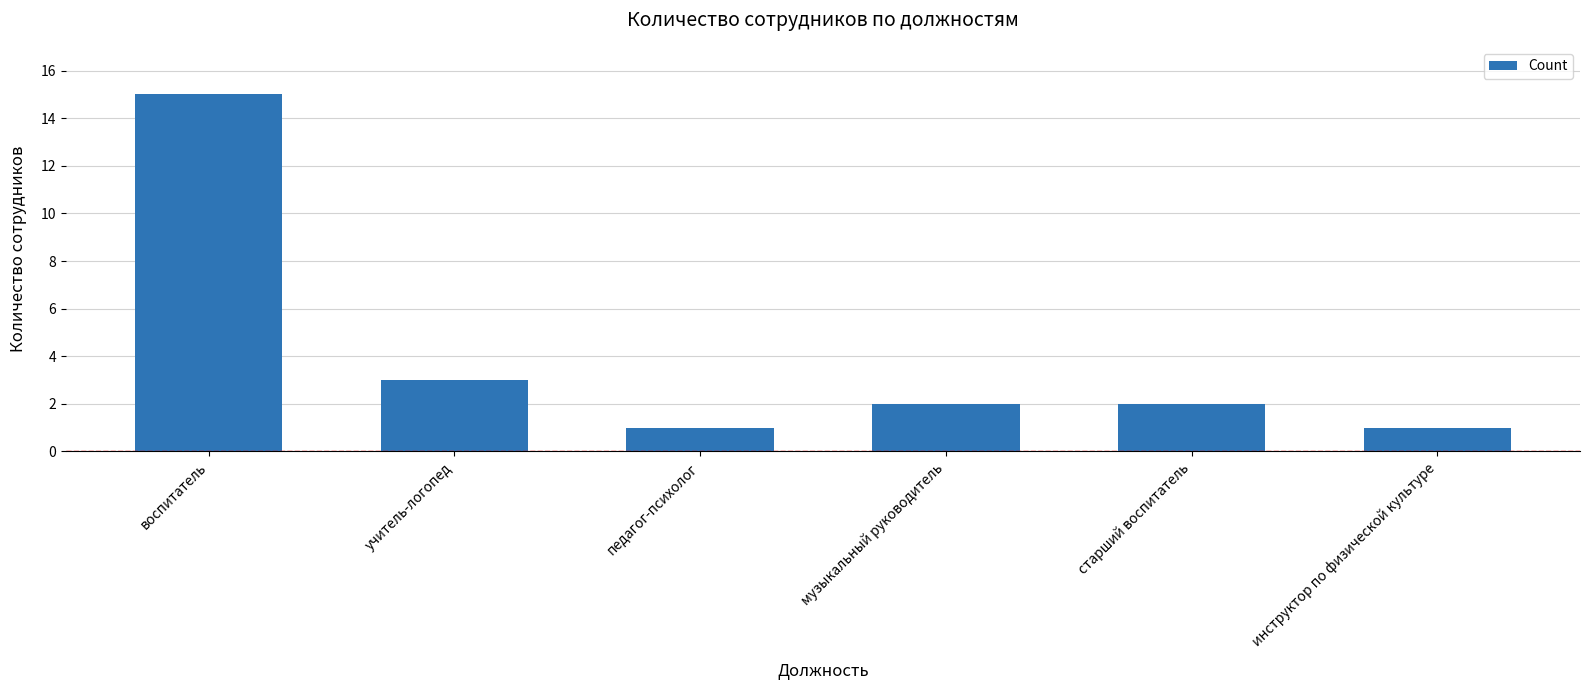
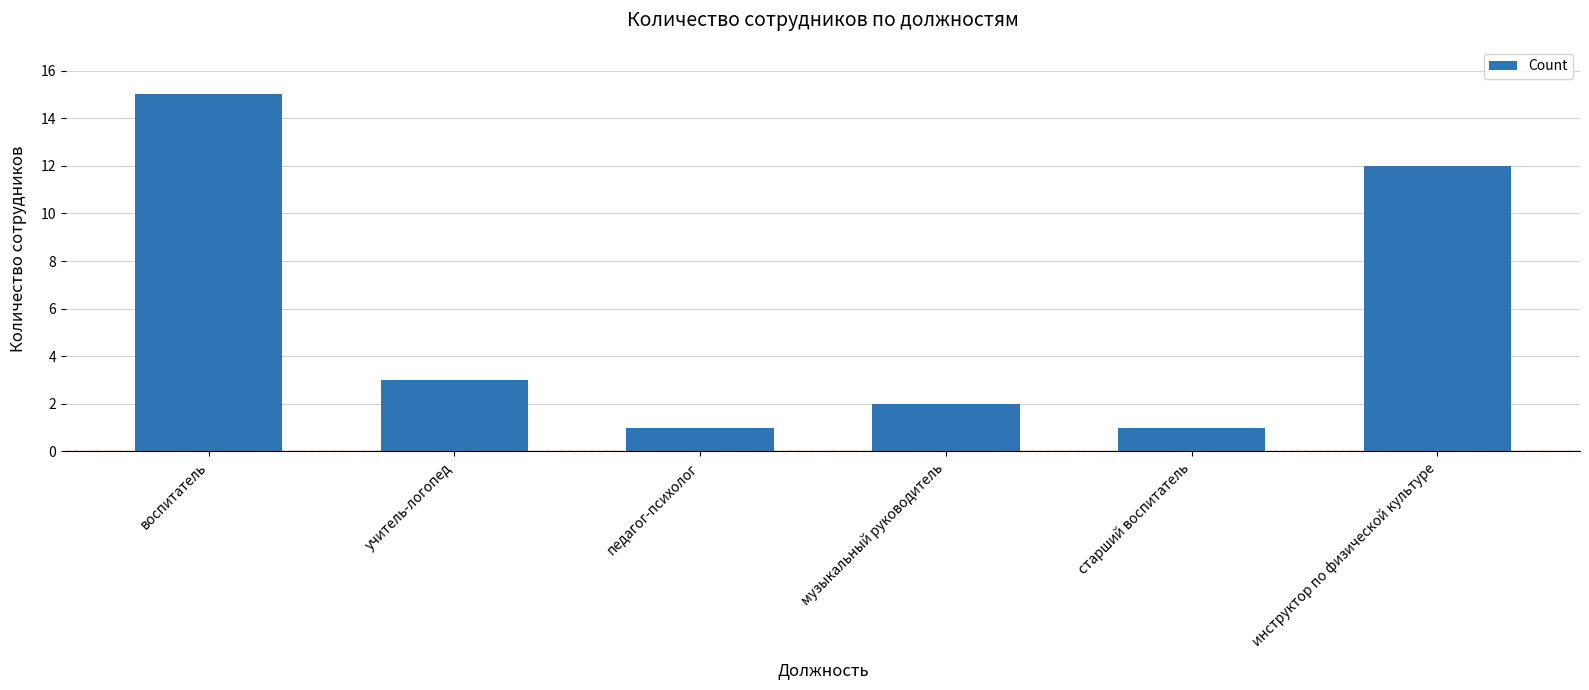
  {
    "воспитатель": 15,
    "учитель-логопед": 3,
    "педагог-психолог": 1,
    "музыкальный руководитель": 2,
-   "старший воспитатель": 2,
-   "инструктор по физической культуре": 1
+   "старший воспитатель": 1,
+   "инструктор по физической культуре": 12
  }
